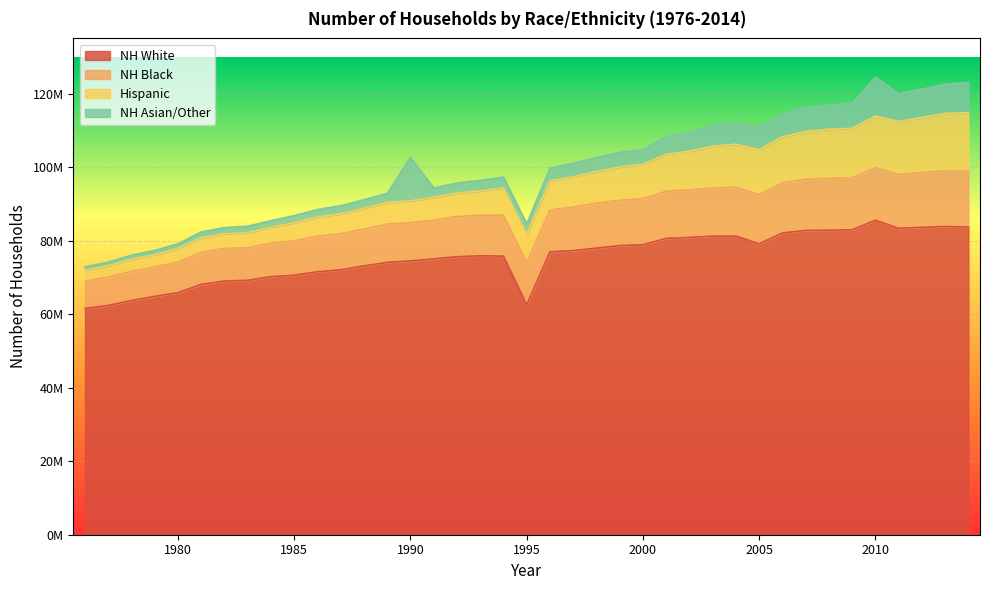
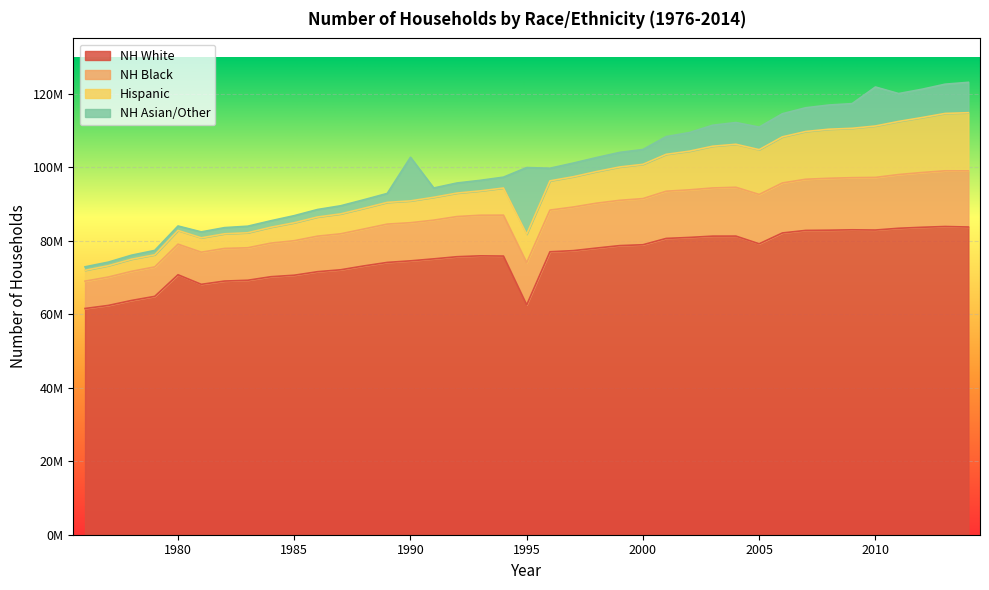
  {
    "NH White": {
-     "1980": 66000000,
+     "1980": 71000000,
      "1985": 71000000,
      "1990": 74000000,
      "1995": 63000000,
      "2000": 79000000,
      "2005": 79000000,
-     "2010": 86000000
+     "2010": 83000000
    },
    "NH Asian/Other": {
      "1980": 1000000,
      "1985": 2000000,
      "1990": 12000000,
-     "1995": 3000000,
+     "1995": 18000000,
      "2000": 4000000,
      "2005": 6000000,
      "2010": 11000000
    }
  }
